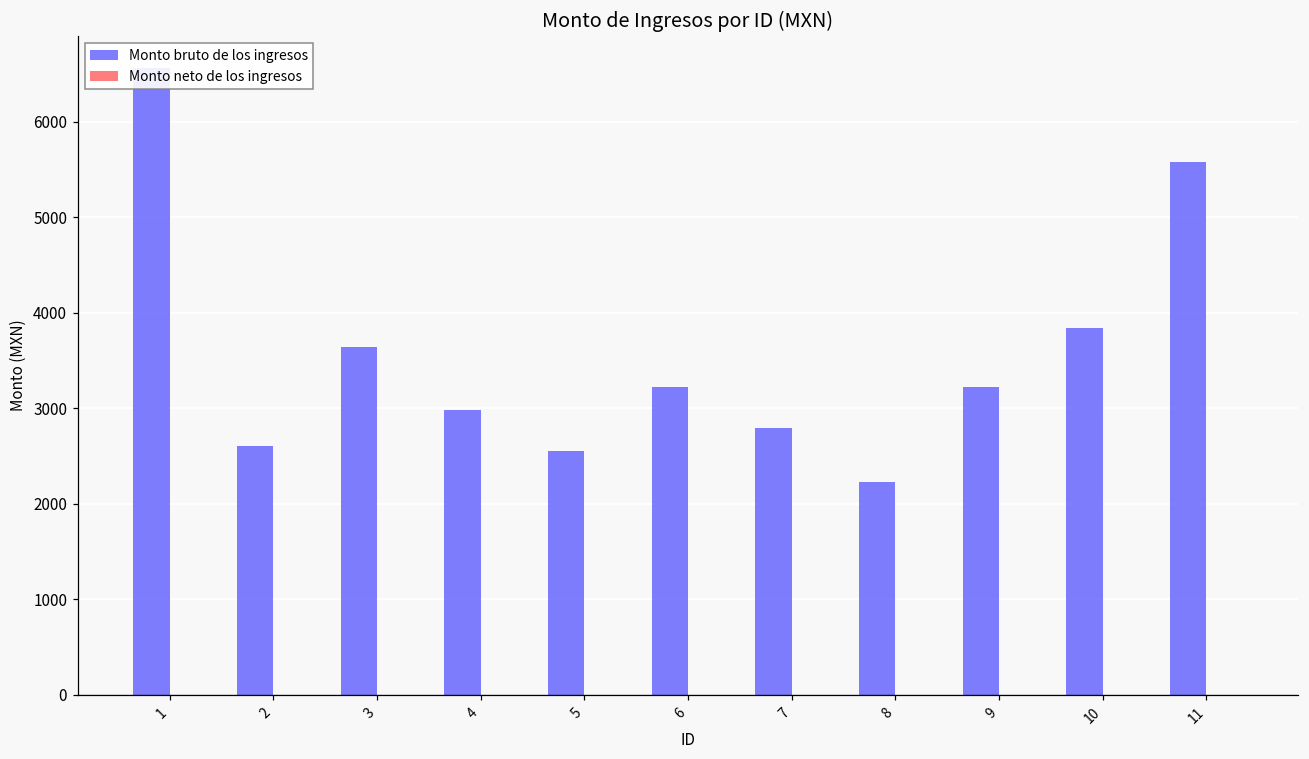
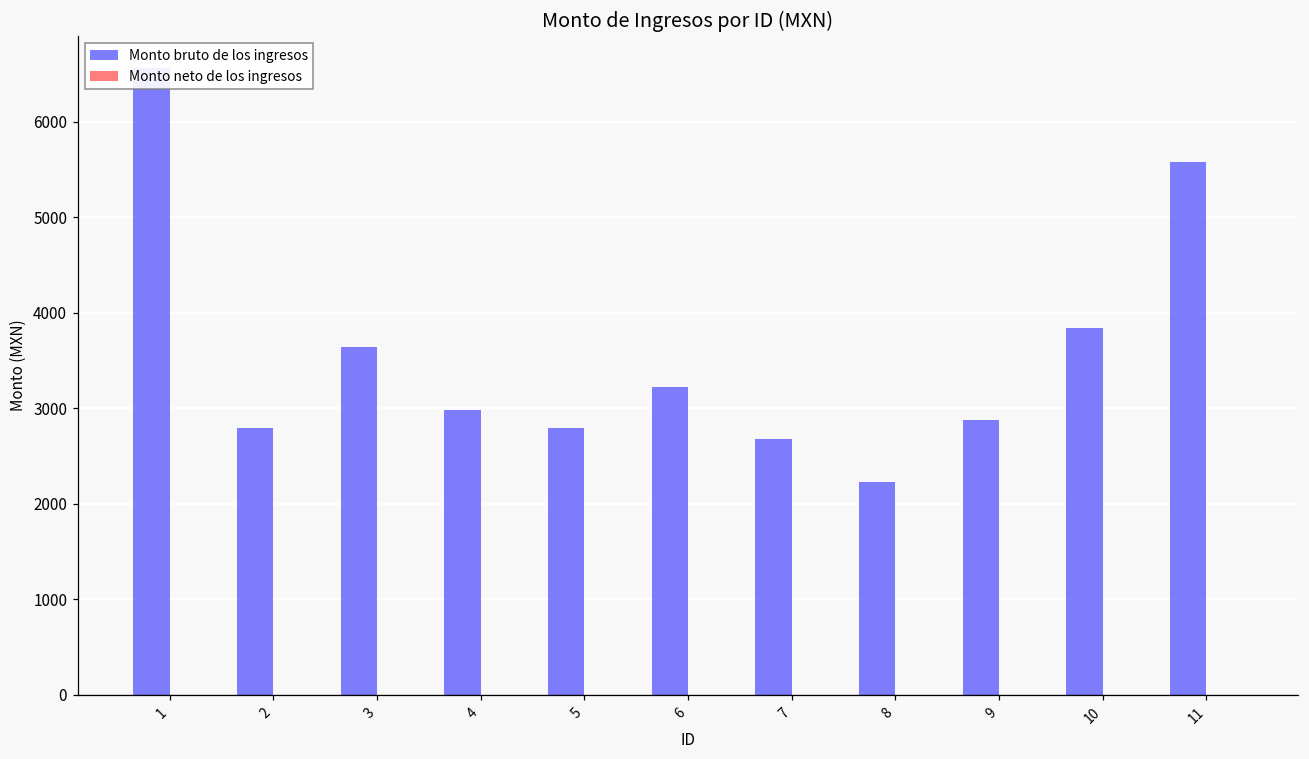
  {
    "Monto bruto de los ingresos": {
-     "2": 2600,
+     "2": 2800,
      "3": 3600,
      "4": 3000,
-     "5": 2600,
+     "5": 2800,
      "6": 3200,
-     "7": 2800,
+     "7": 2700,
      "8": 2200,
-     "9": 3200,
+     "9": 2900,
      "10": 3800,
      "11": 5600
    },
    "Monto neto de los ingresos": {
      "1": 0,
      "2": 0,
      "3": 0,
      "4": 0,
      "5": 0,
      "6": 0,
      "7": 0,
      "8": 0,
      "9": 0,
      "10": 0,
      "11": 0
    }
  }
